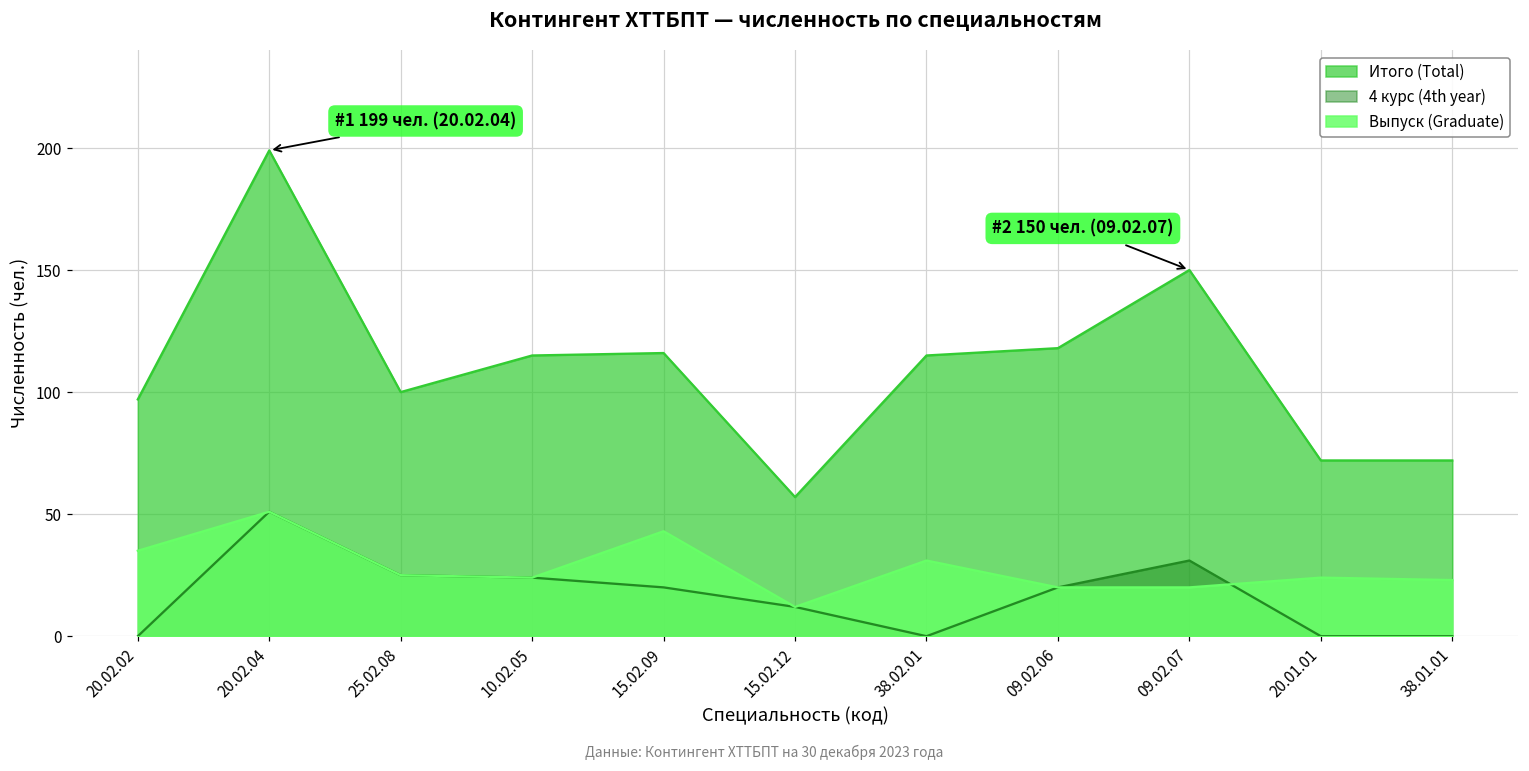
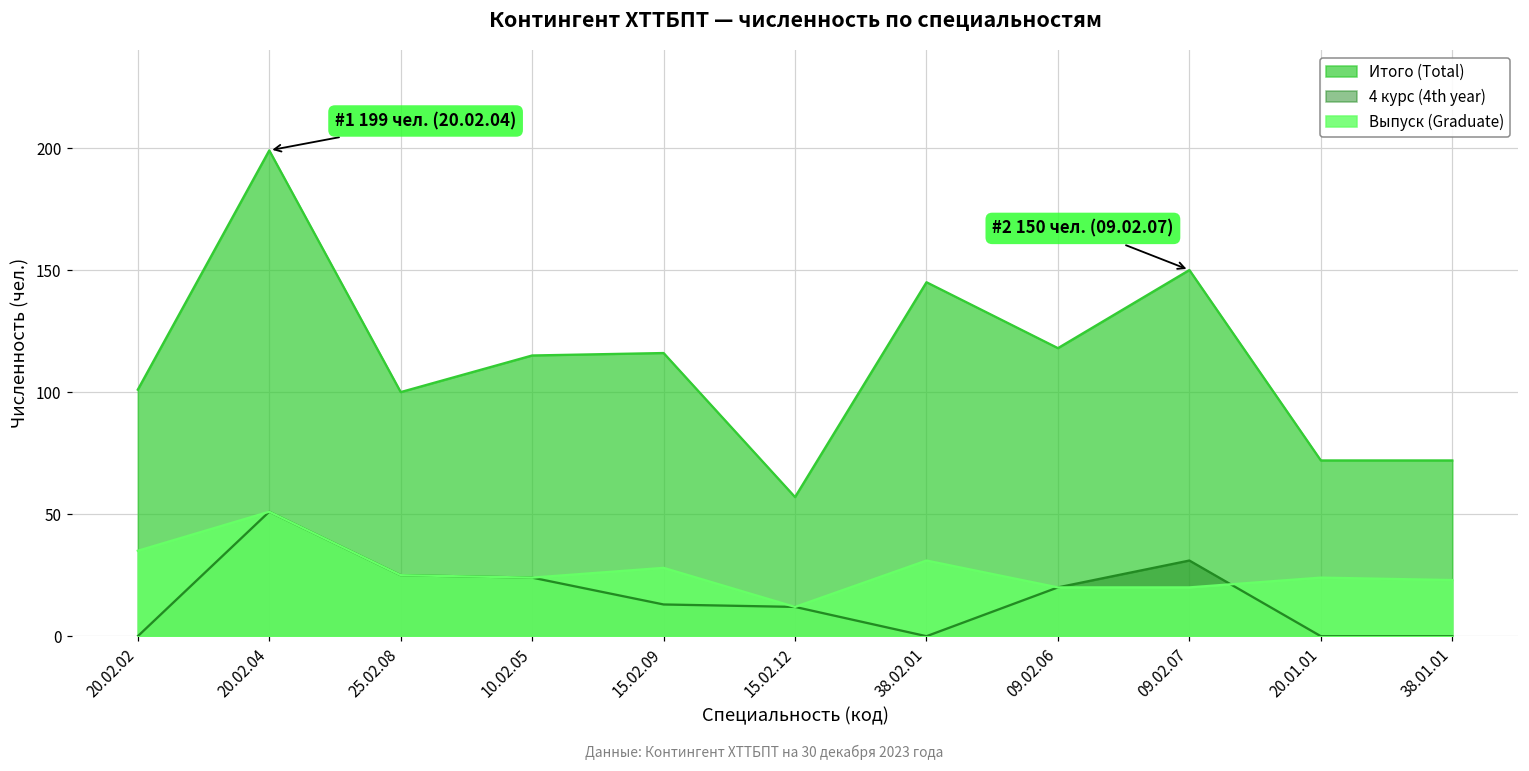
  {
    "Итого (Total)": {
-     "20.02.02": 97,
+     "20.02.02": 101,
      "25.02.08": 100,
      "10.02.05": 115,
      "15.02.09": 116,
      "15.02.12": 57,
-     "38.02.01": 115,
+     "38.02.01": 145,
      "09.02.06": 118,
      "20.01.01": 72,
      "38.01.01": 72
    },
    "4 курс (4th year)": {
      "20.02.02": 0,
-     "15.02.09": 20,
+     "15.02.09": 13,
      "38.02.01": 0,
      "09.02.07": 31,
      "20.01.01": 0,
      "38.01.01": 0
    },
    "Выпуск (Graduate)": {
      "20.02.02": 35,
-     "15.02.09": 43,
+     "15.02.09": 28,
      "38.02.01": 31,
      "09.02.07": 20,
      "20.01.01": 24,
      "38.01.01": 23
    }
  }
